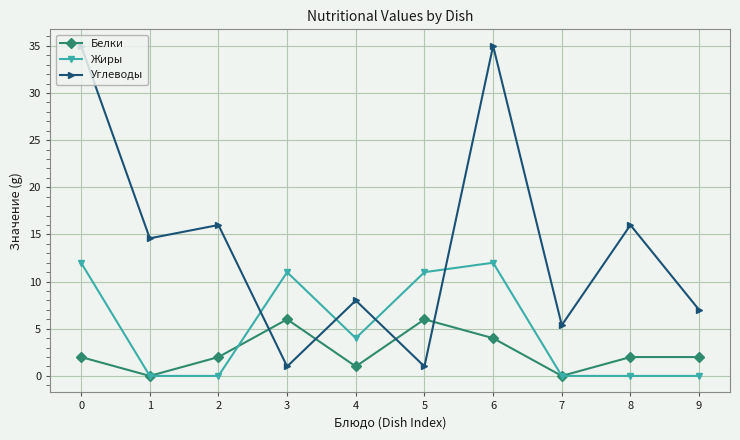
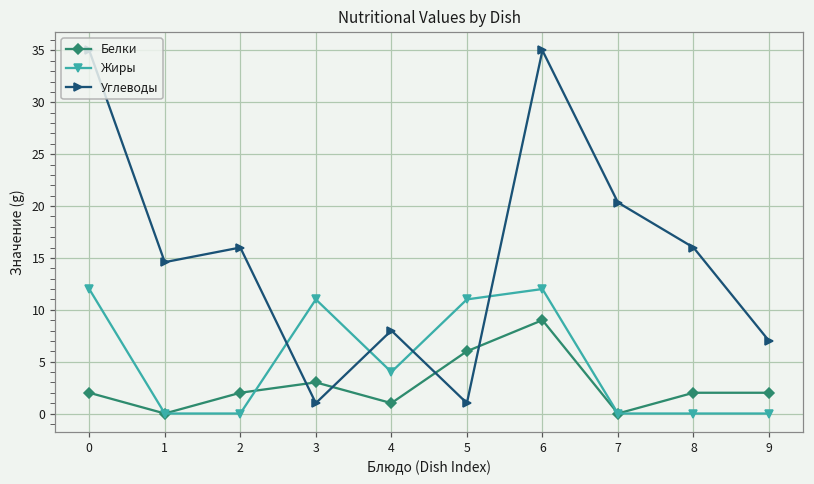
  {
    "Белки": {
      "0": 2,
      "2": 2,
-     "3": 6,
+     "3": 3,
      "4": 1,
      "5": 6,
-     "6": 4,
+     "6": 9,
      "8": 2,
      "9": 2
    },
    "Жиры": {
      "0": 12,
      "2": 0,
      "3": 11,
      "4": 4,
      "5": 11,
      "6": 12,
      "8": 0,
      "9": 0
    },
    "Углеводы": {
      "1": 15,
      "2": 16,
      "3": 1,
      "4": 8,
      "5": 1,
      "6": 35,
-     "7": 5,
+     "7": 20,
      "8": 16,
      "9": 7
    }
  }
